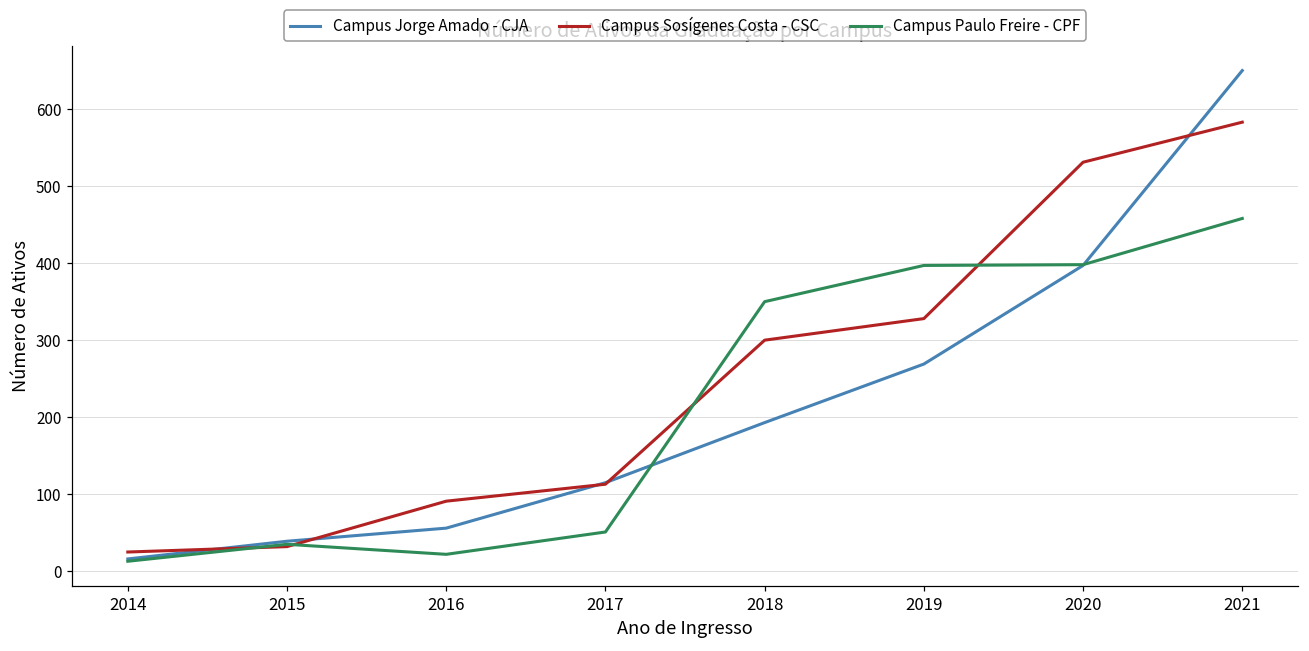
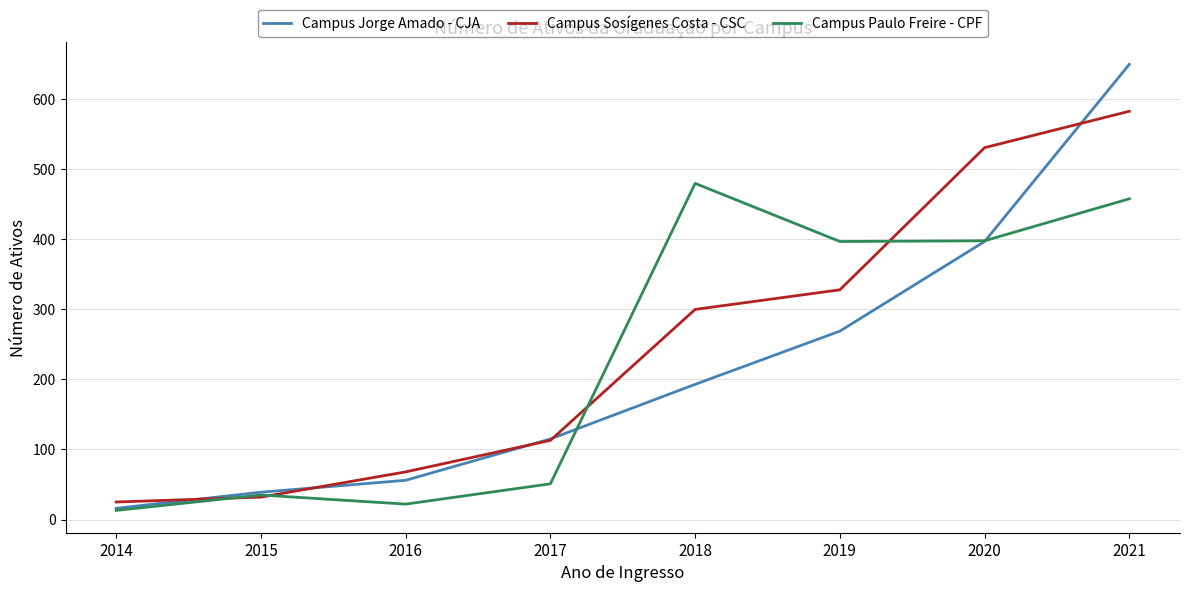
  {
    "Campus Jorge Amado - CJA": {
      "2015": 40,
      "2016": 60,
      "2018": 190,
      "2019": 270,
      "2021": 650
    },
    "Campus Sosígenes Costa - CSC": {
      "2014": 30,
-     "2016": 90,
+     "2016": 70,
      "2018": 300,
      "2019": 330,
      "2020": 530,
      "2021": 580
    },
    "Campus Paulo Freire - CPF": {
      "2016": 20,
      "2017": 50,
-     "2018": 350,
+     "2018": 480,
      "2019": 400,
      "2021": 460
    }
  }
